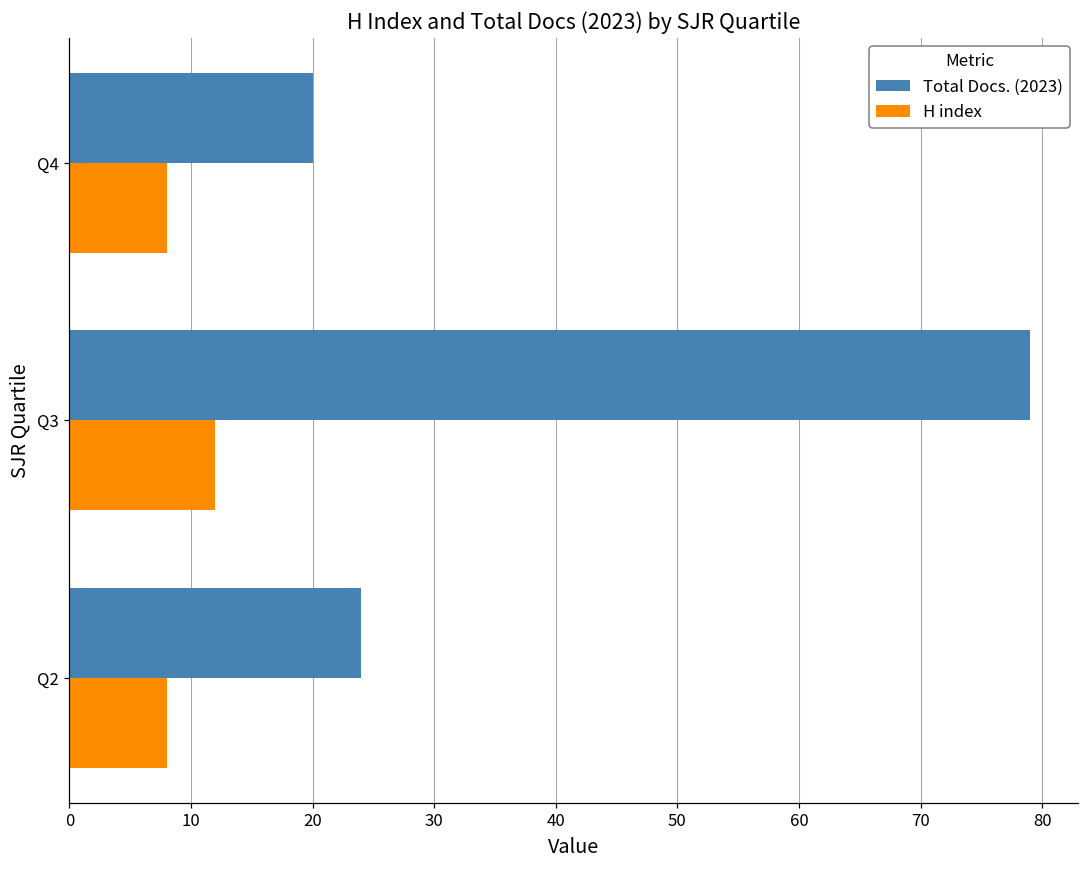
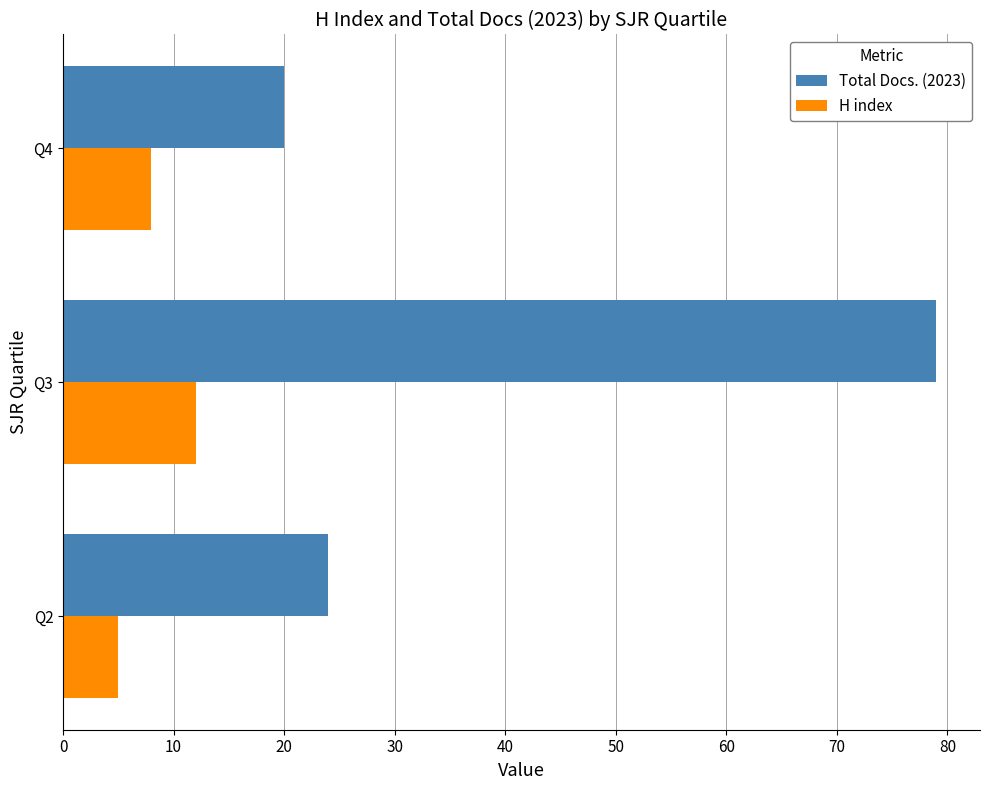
  {
    "Total Docs. (2023)": {
      "Q4": 20,
      "Q3": 79,
      "Q2": 24
    },
    "H index": {
      "Q4": 8,
      "Q3": 12,
-     "Q2": 8
+     "Q2": 5
    }
  }
